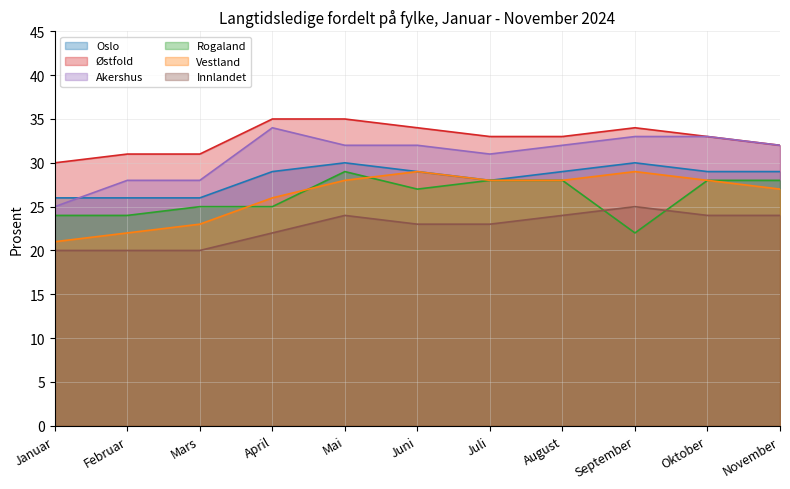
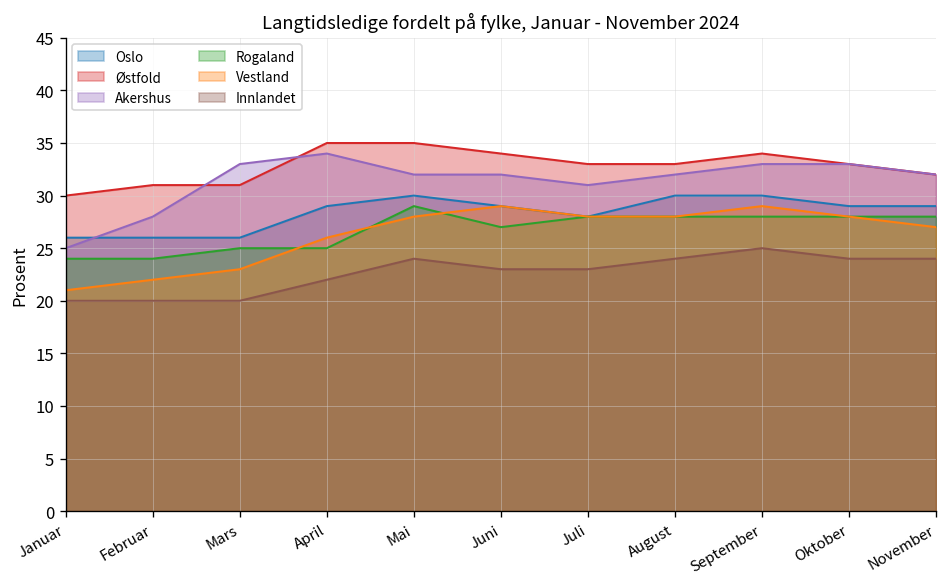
  {
    "Oslo": {
      "Januar": 26,
      "Februar": 26,
      "Mars": 26,
      "April": 29,
      "Mai": 30,
-     "August": 29,
+     "August": 30,
      "September": 30,
      "Oktober": 29,
      "November": 29
    },
    "Akershus": {
      "Januar": 25,
      "Februar": 28,
-     "Mars": 28,
+     "Mars": 33,
      "April": 34,
      "Mai": 32,
      "Juni": 32,
      "Juli": 31,
      "August": 32,
      "September": 33
    },
    "Rogaland": {
      "Januar": 24,
      "Februar": 24,
      "Mars": 25,
      "April": 25,
      "Mai": 29,
      "Juni": 27,
-     "September": 22,
+     "September": 28,
      "November": 28
    }
  }
